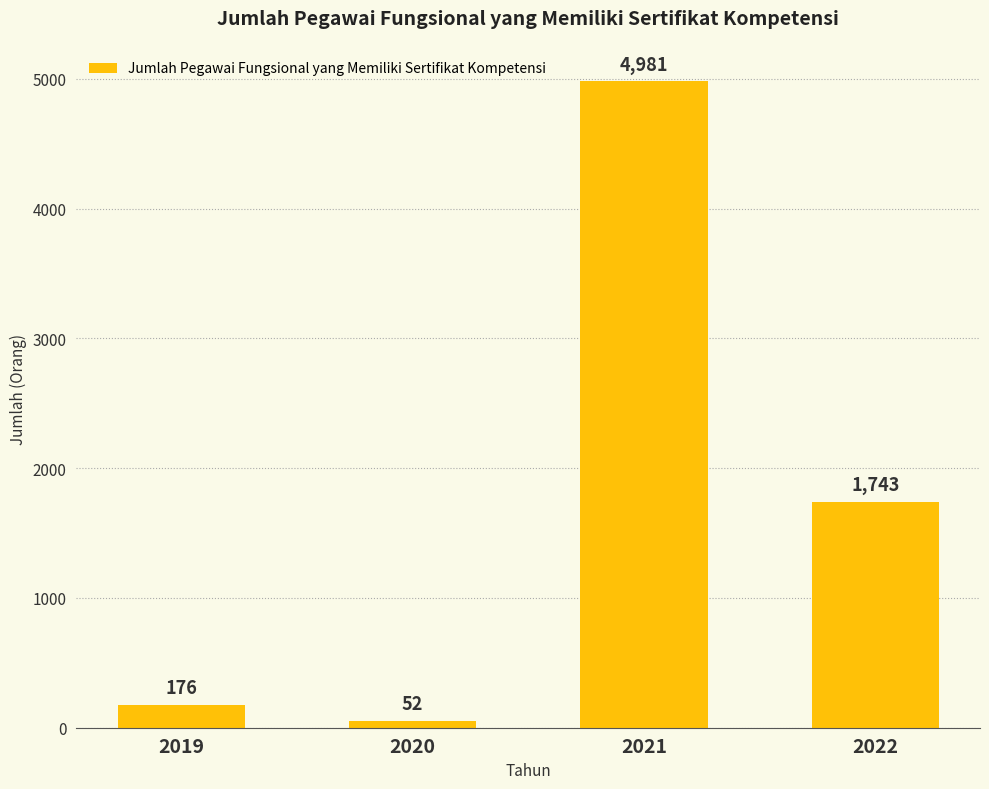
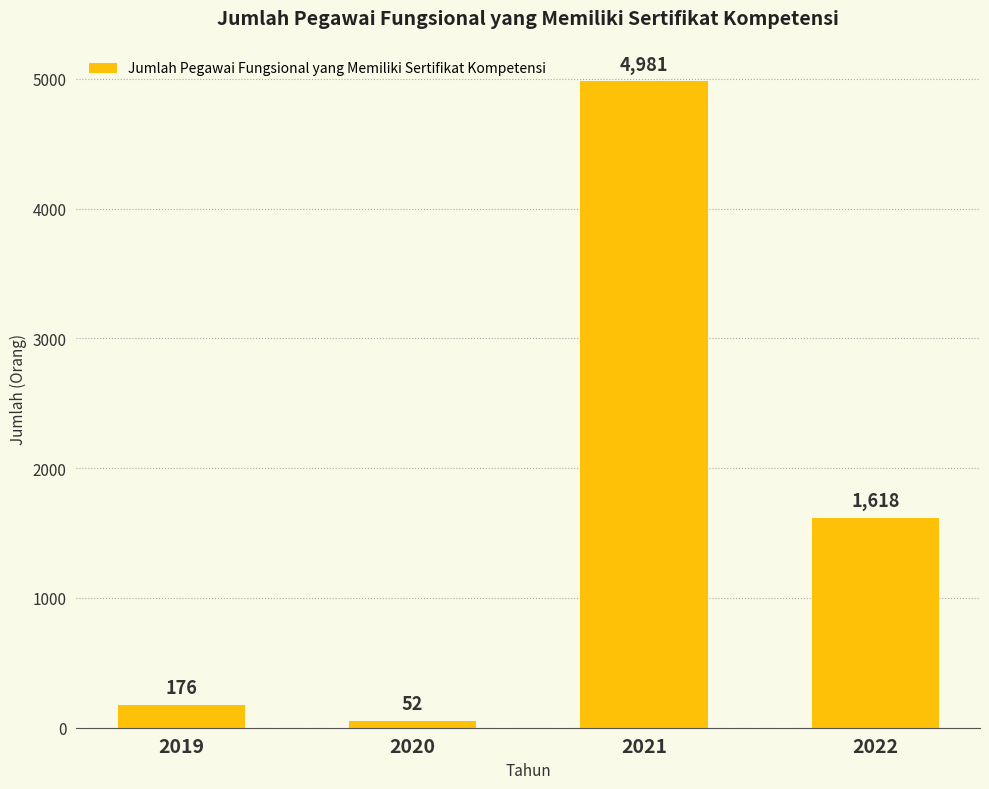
  {
    "2019": "176",
    "2020": "52",
    "2021": "4,981",
-   "2022": "1,743"
+   "2022": "1,618"
  }
